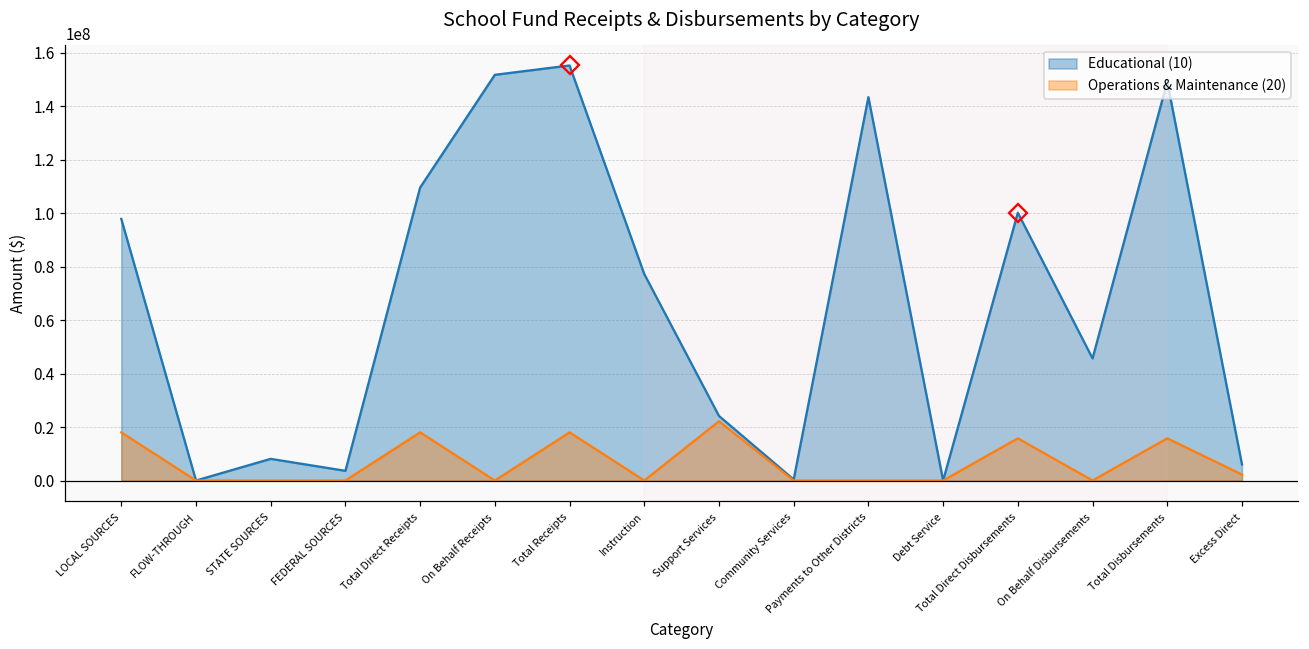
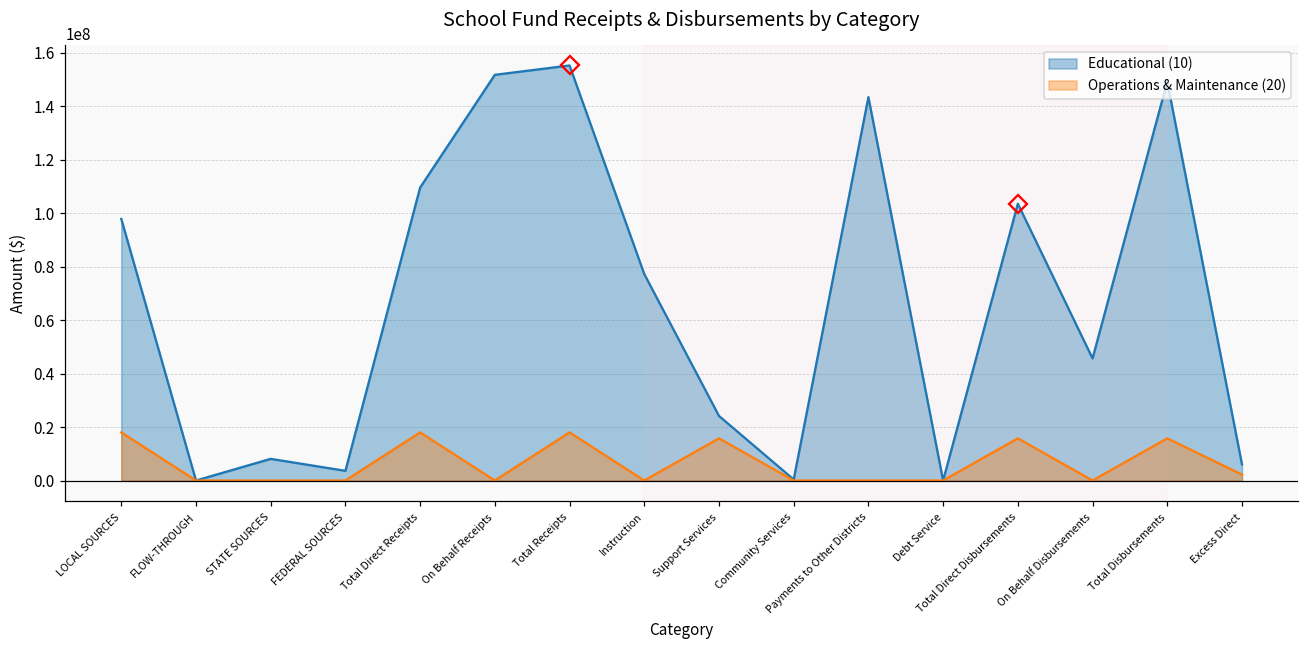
  {
    "Educational (10)": {
      "LOCAL SOURCES": 98000000,
      "STATE SOURCES": 8000000,
      "FEDERAL SOURCES": 4000000,
      "Total Direct Receipts": 110000000,
      "On Behalf Receipts": 152000000,
      "Instruction": 77000000,
      "Support Services": 24000000,
      "Payments to Other Districts": 143000000,
-     "Total Direct Disbursements": 100000000,
+     "Total Direct Disbursements": 104000000,
      "On Behalf Disbursements": 46000000,
      "Excess Direct": 6000000
    },
    "Operations & Maintenance (20)": {
      "LOCAL SOURCES": 18000000,
      "STATE SOURCES": 0,
      "FEDERAL SOURCES": 0,
      "Total Direct Receipts": 18000000,
      "On Behalf Receipts": 0,
      "Total Receipts": 18000000,
      "Instruction": 0,
-     "Support Services": 22000000,
+     "Support Services": 16000000,
      "Payments to Other Districts": 0,
      "Total Direct Disbursements": 16000000,
      "On Behalf Disbursements": 0,
      "Total Disbursements": 16000000,
      "Excess Direct": 2000000
    }
  }
